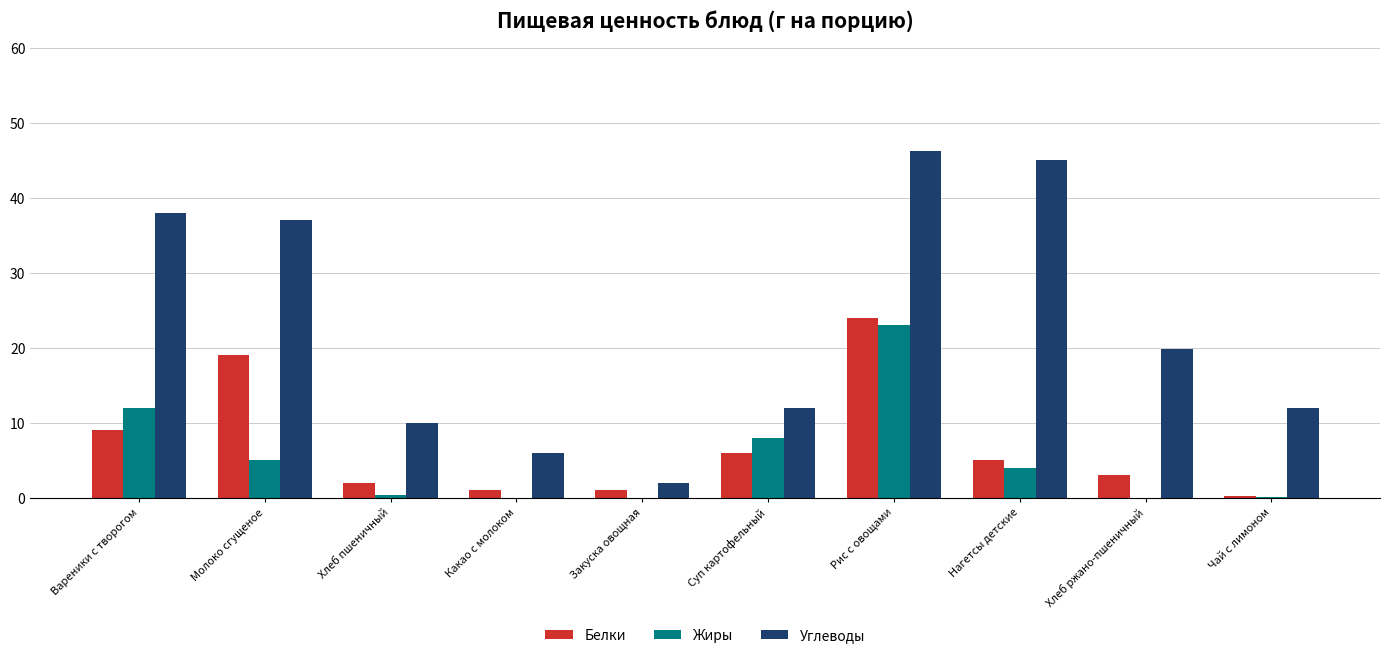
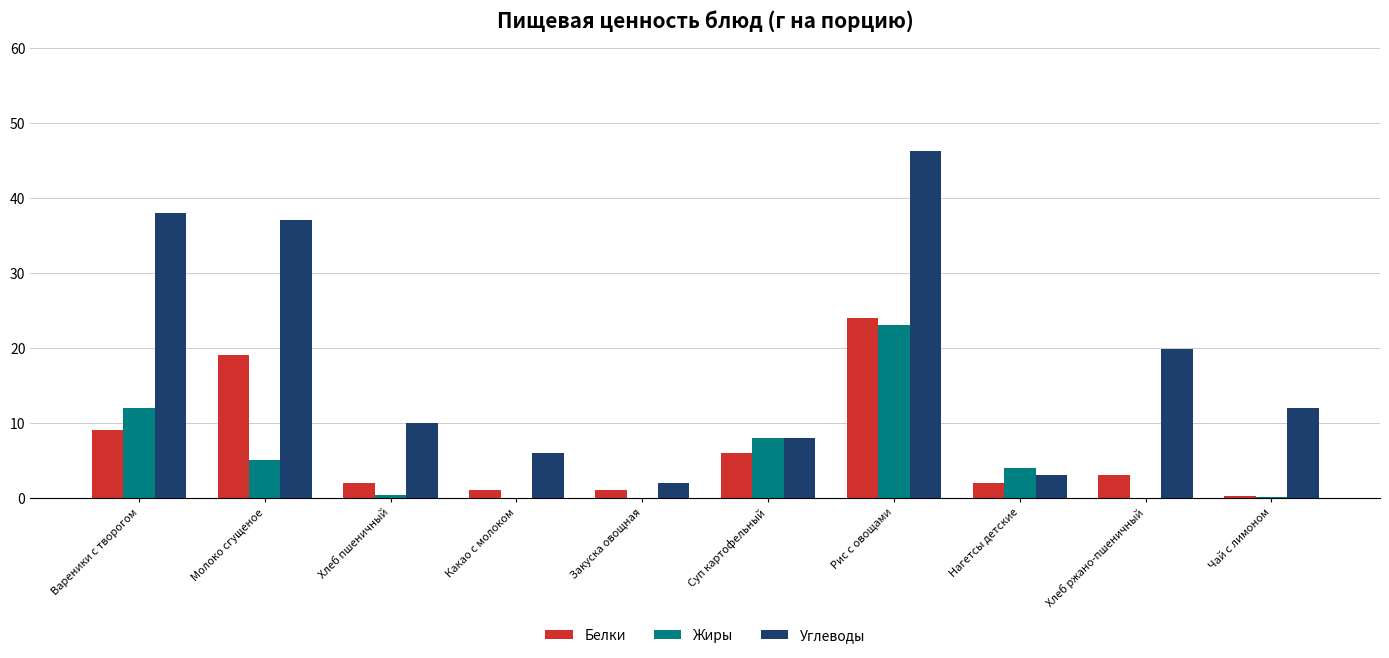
  {
    "Белки": {
      "Вареники с творогом": 9,
      "Молоко сгущеное": 19,
      "Хлеб пшеничный": 2,
      "Какао с молоком": 1,
      "Закуска овощная": 1,
      "Суп картофельный": 6,
      "Рис с овощами": 24,
-     "Нагетсы детские": 5,
+     "Нагетсы детские": 2,
      "Хлеб ржано-пшеничный": 3
    },
    "Жиры": {
      "Вареники с творогом": 12,
      "Молоко сгущеное": 5,
      "Хлеб пшеничный": 0,
      "Какао с молоком": 0,
      "Закуска овощная": 0,
      "Суп картофельный": 8,
      "Рис с овощами": 23,
      "Нагетсы детские": 4,
      "Хлеб ржано-пшеничный": 0
    },
    "Углеводы": {
      "Вареники с творогом": 38,
      "Молоко сгущеное": 37,
      "Хлеб пшеничный": 10,
      "Какао с молоком": 6,
      "Закуска овощная": 2,
-     "Суп картофельный": 12,
+     "Суп картофельный": 8,
      "Рис с овощами": 46,
-     "Нагетсы детские": 45,
+     "Нагетсы детские": 3,
      "Хлеб ржано-пшеничный": 20,
      "Чай с лимоном": 12
    }
  }
